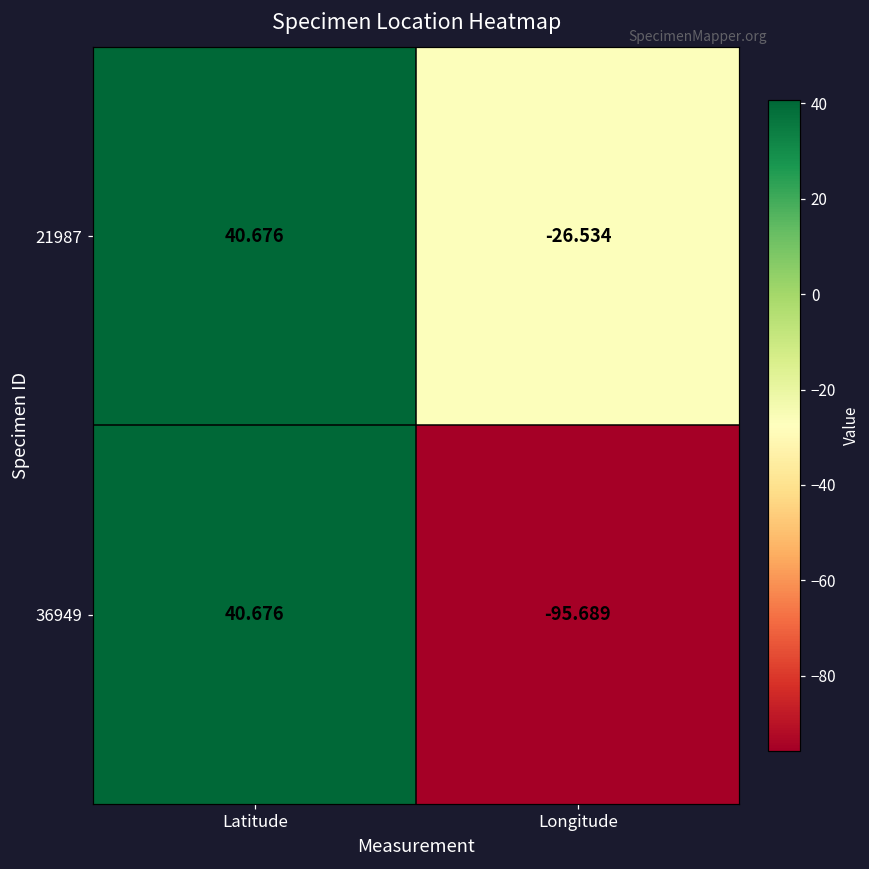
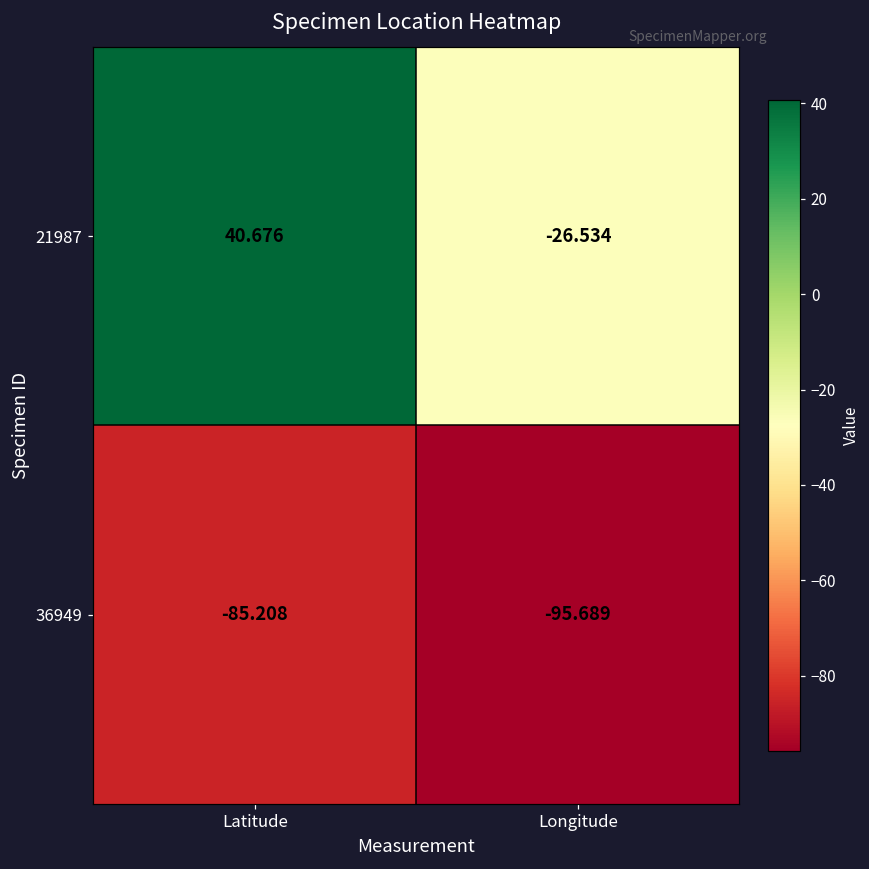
  {
    "21987": {
      "Latitude": 40.676,
      "Longitude": -26.534
    },
    "36949": {
-     "Latitude": 40.676,
+     "Latitude": -85.208,
      "Longitude": -95.689
    }
  }
